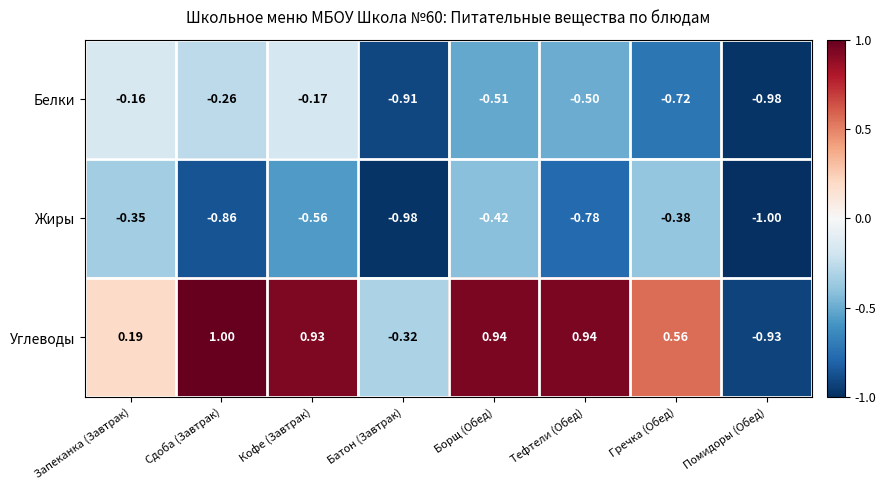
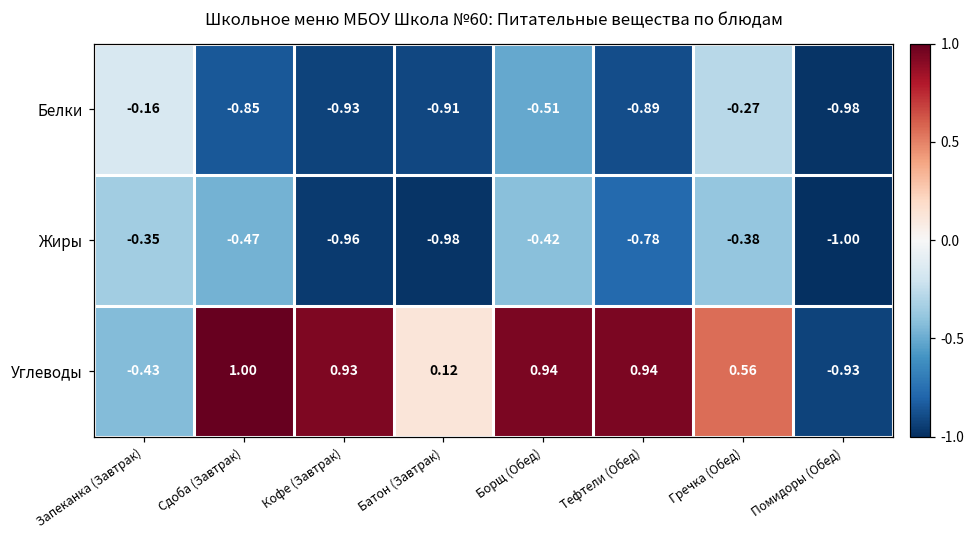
  {
    "Белки": {
      "Запеканка (Завтрак)": -0.16,
-     "Сдоба (Завтрак)": -0.26,
-     "Кофе (Завтрак)": -0.17,
+     "Сдоба (Завтрак)": -0.85,
+     "Кофе (Завтрак)": -0.93,
      "Батон (Завтрак)": -0.91,
      "Борщ (Обед)": -0.51,
-     "Тефтели (Обед)": -0.50,
-     "Гречка (Обед)": -0.72,
+     "Тефтели (Обед)": -0.89,
+     "Гречка (Обед)": -0.27,
      "Помидоры (Обед)": -0.98
    },
    "Жиры": {
      "Запеканка (Завтрак)": -0.35,
-     "Сдоба (Завтрак)": -0.86,
-     "Кофе (Завтрак)": -0.56,
+     "Сдоба (Завтрак)": -0.47,
+     "Кофе (Завтрак)": -0.96,
      "Батон (Завтрак)": -0.98,
      "Борщ (Обед)": -0.42,
      "Тефтели (Обед)": -0.78,
      "Гречка (Обед)": -0.38,
      "Помидоры (Обед)": -1.00
    },
    "Углеводы": {
-     "Запеканка (Завтрак)": 0.19,
+     "Запеканка (Завтрак)": -0.43,
      "Сдоба (Завтрак)": 1.00,
      "Кофе (Завтрак)": 0.93,
-     "Батон (Завтрак)": -0.32,
+     "Батон (Завтрак)": 0.12,
      "Борщ (Обед)": 0.94,
      "Тефтели (Обед)": 0.94,
      "Гречка (Обед)": 0.56,
      "Помидоры (Обед)": -0.93
    }
  }
